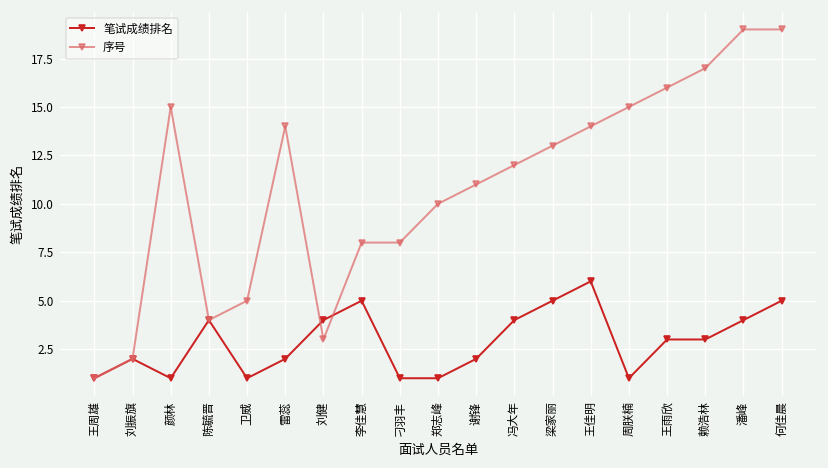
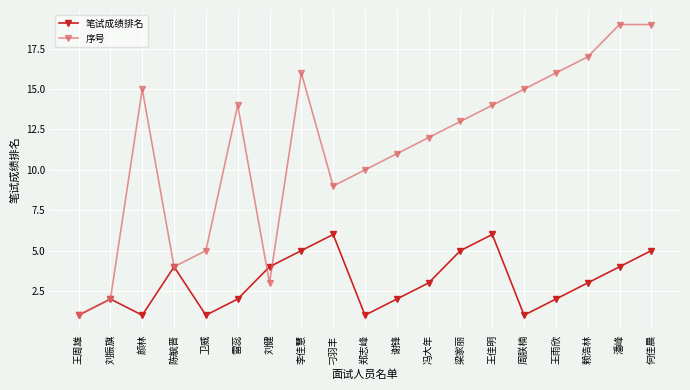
  {
    "笔试成绩排名": {
      "颜林": 1,
      "卫威": 1,
      "雷蕊": 2,
      "刘健": 4,
      "李佳慧": 5,
-     "刁羽丰": 1,
+     "刁羽丰": 6,
      "郑志峰": 1,
      "谢锋": 2,
-     "冯大年": 4,
+     "冯大年": 3,
      "梁家丽": 5,
      "王佳明": 6,
      "周朕楠": 1,
-     "王雨欣": 3,
+     "王雨欣": 2,
      "赖浩林": 3,
      "潘峰": 4,
      "何佳晨": 5
    },
    "序号": {
      "颜林": 15,
      "卫威": 5,
      "雷蕊": 14,
      "刘健": 3,
-     "李佳慧": 8,
-     "刁羽丰": 8,
+     "李佳慧": 16,
+     "刁羽丰": 9,
      "郑志峰": 10,
      "谢锋": 11,
      "冯大年": 12,
      "梁家丽": 13,
      "王佳明": 14,
      "周朕楠": 15,
      "王雨欣": 16,
      "赖浩林": 17,
      "潘峰": 19,
      "何佳晨": 19
    }
  }
